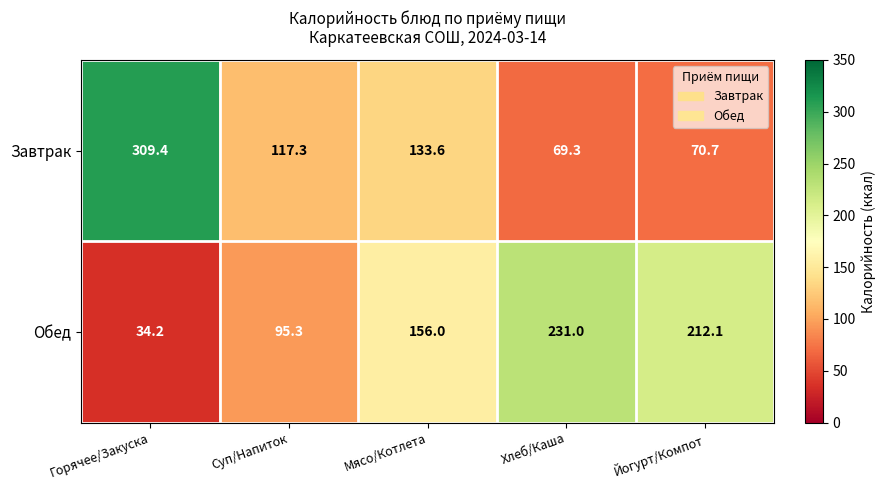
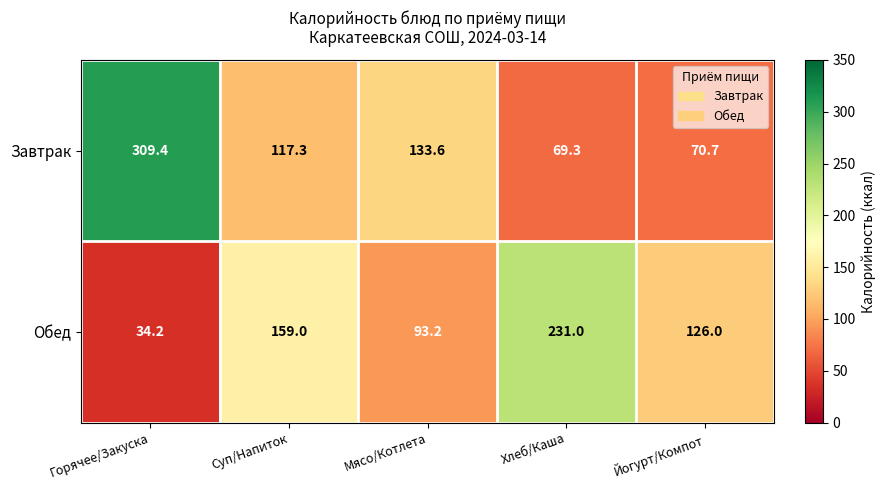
  {
    "Завтрак": {
      "Горячее/Закуска": 309.4,
      "Суп/Напиток": 117.3,
      "Мясо/Котлета": 133.6,
      "Хлеб/Каша": 69.3,
      "Йогурт/Компот": 70.7
    },
    "Обед": {
      "Горячее/Закуска": 34.2,
-     "Суп/Напиток": 95.3,
-     "Мясо/Котлета": 156.0,
+     "Суп/Напиток": 159.0,
+     "Мясо/Котлета": 93.2,
      "Хлеб/Каша": 231.0,
-     "Йогурт/Компот": 212.1
+     "Йогурт/Компот": 126.0
    }
  }
